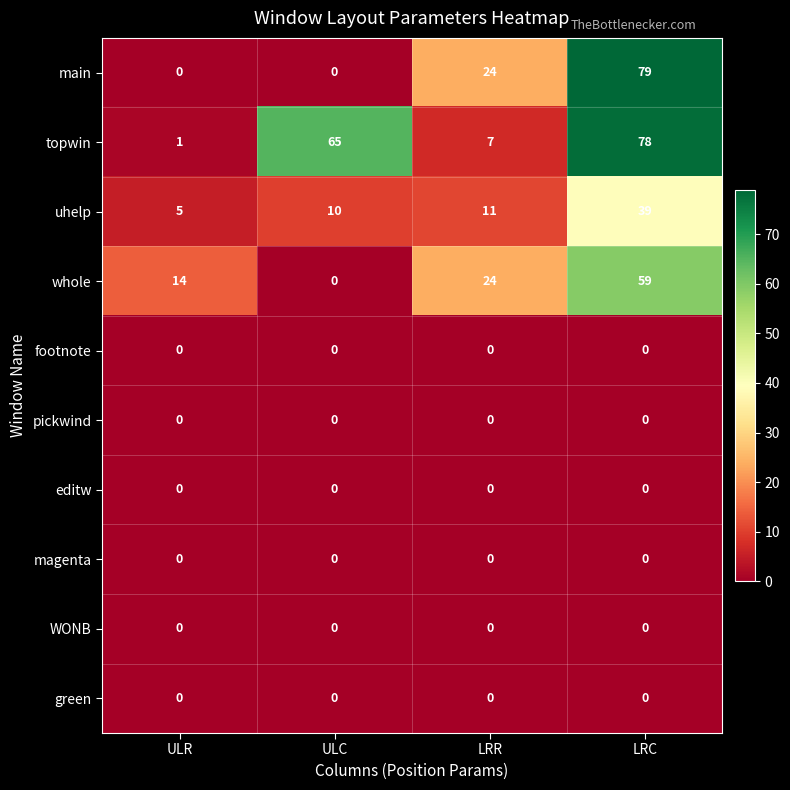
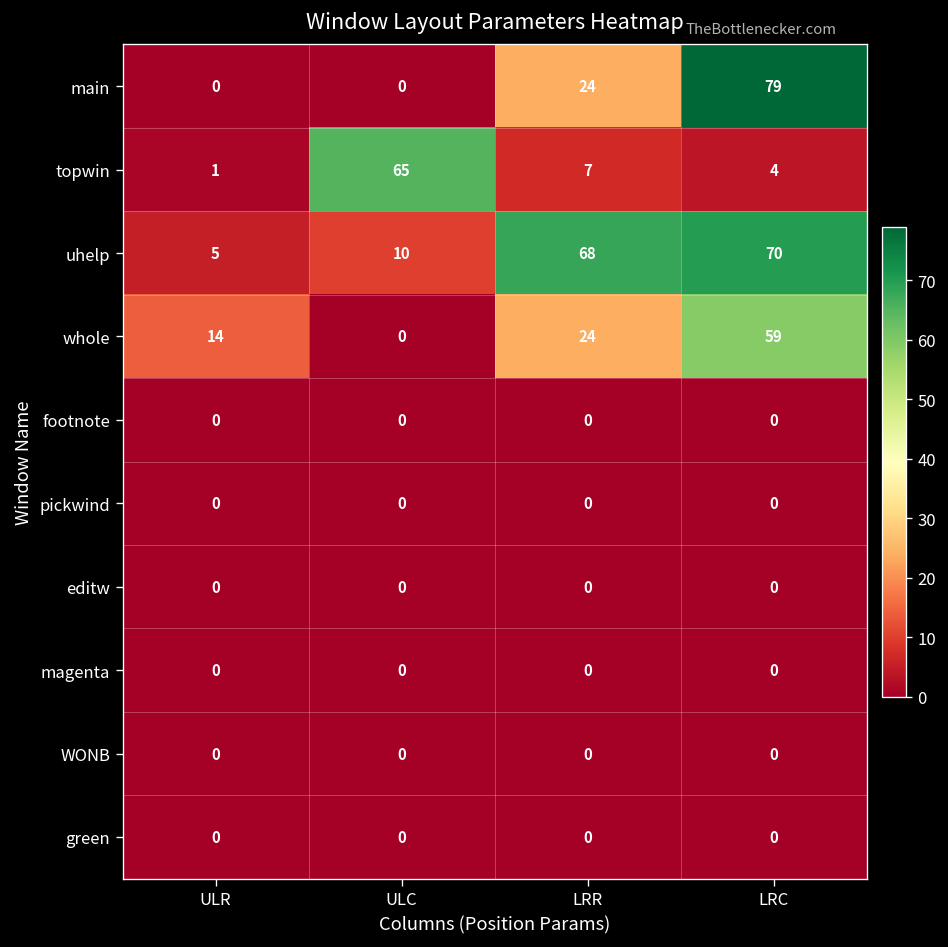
  {
    "main": {
      "ULR": 0,
      "ULC": 0,
      "LRR": 24,
      "LRC": 79
    },
    "topwin": {
      "ULR": 1,
      "ULC": 65,
      "LRR": 7,
-     "LRC": 78
+     "LRC": 4
    },
    "uhelp": {
      "ULR": 5,
      "ULC": 10,
-     "LRR": 11,
-     "LRC": 39
+     "LRR": 68,
+     "LRC": 70
    },
    "whole": {
      "ULR": 14,
      "ULC": 0,
      "LRR": 24,
      "LRC": 59
    },
    "footnote": {
      "ULR": 0,
      "ULC": 0,
      "LRR": 0,
      "LRC": 0
    },
    "pickwind": {
      "ULR": 0,
      "ULC": 0,
      "LRR": 0,
      "LRC": 0
    },
    "editw": {
      "ULR": 0,
      "ULC": 0,
      "LRR": 0,
      "LRC": 0
    },
    "magenta": {
      "ULR": 0,
      "ULC": 0,
      "LRR": 0,
      "LRC": 0
    },
    "WONB": {
      "ULR": 0,
      "ULC": 0,
      "LRR": 0,
      "LRC": 0
    },
    "green": {
      "ULR": 0,
      "ULC": 0,
      "LRR": 0,
      "LRC": 0
    }
  }
